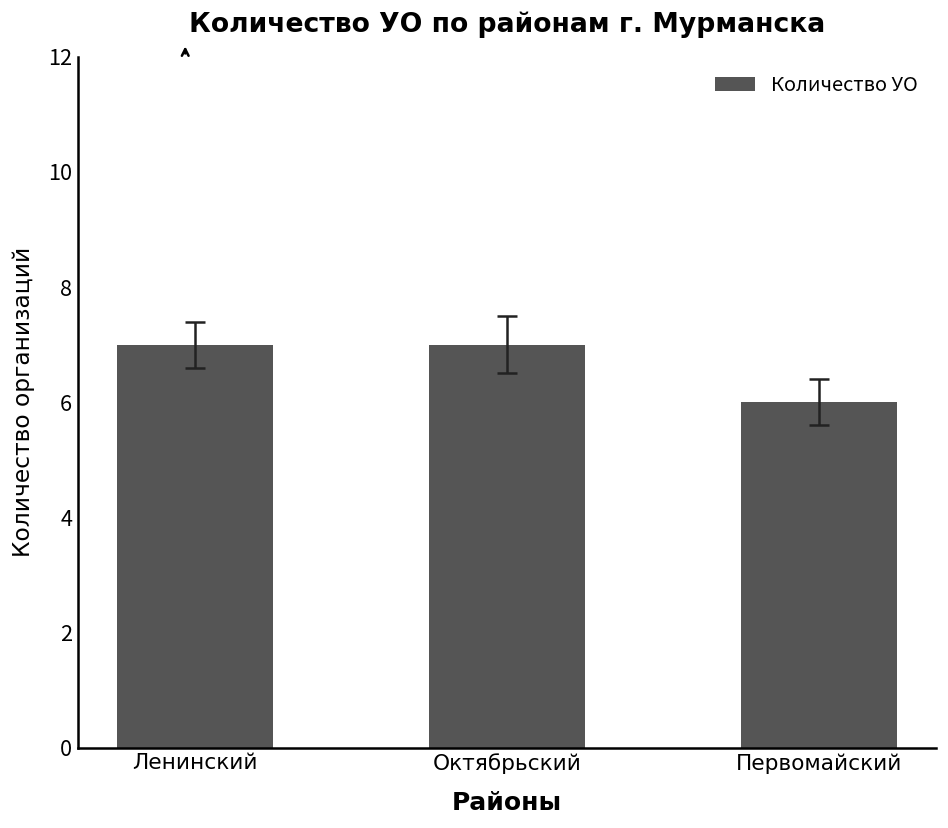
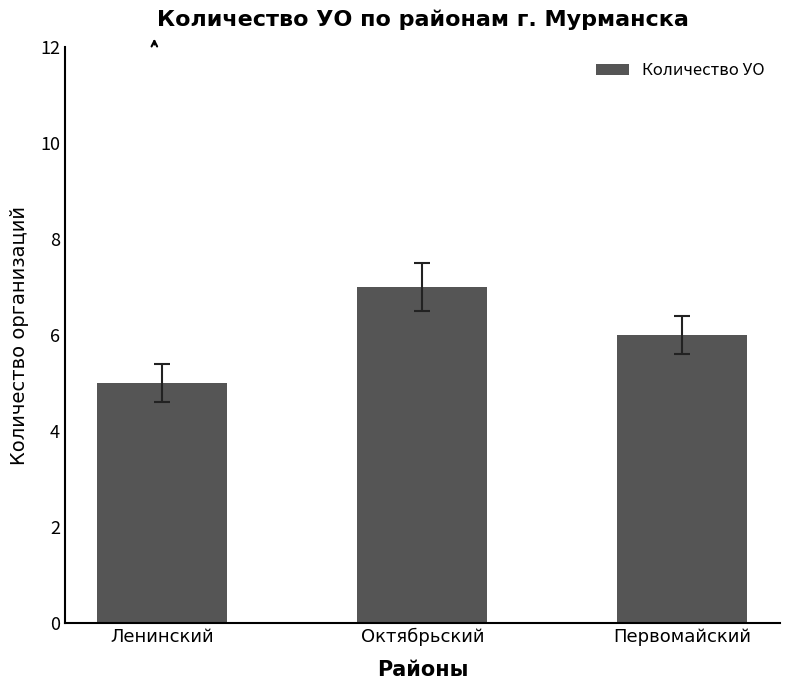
  {
    "Количество УО": {
-     "Ленинский": 7,
+     "Ленинский": 5,
      "Октябрьский": 7,
      "Первомайский": 6
    }
  }
